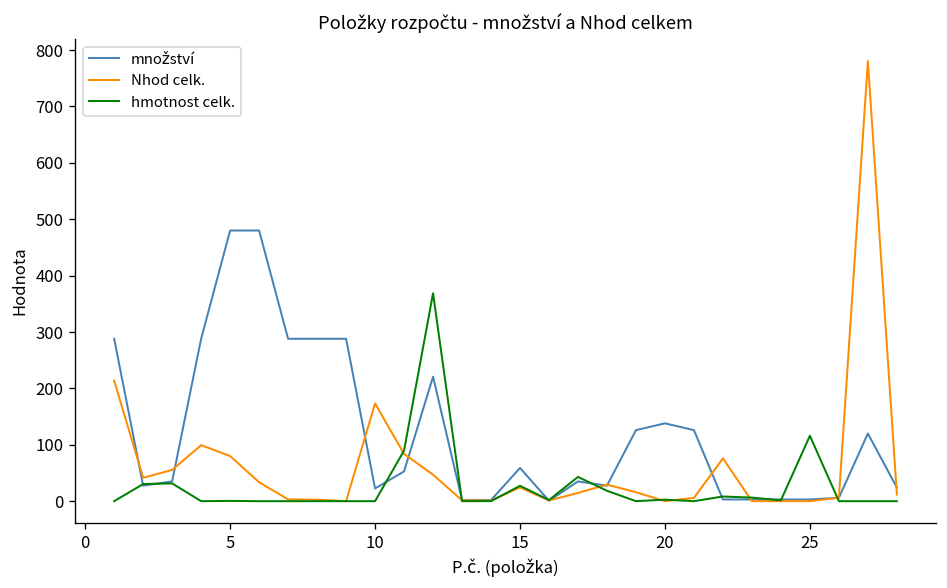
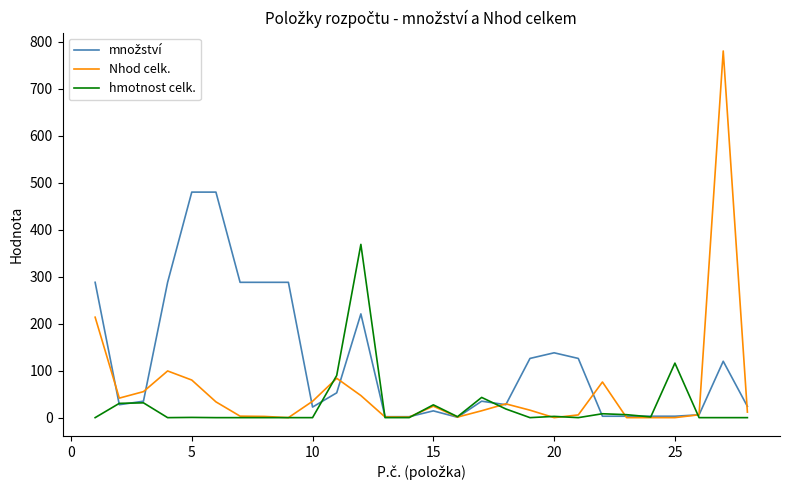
  {
    "množství": {
      "5": 480,
      "10": 20,
-     "15": 60,
+     "15": 10,
      "20": 140
    },
    "Nhod celk.": {
      "5": 80,
-     "10": 170
+     "10": 30
    },
    "hmotnost celk.": {
      "5": 0,
      "10": 0,
      "25": 120
    }
  }
